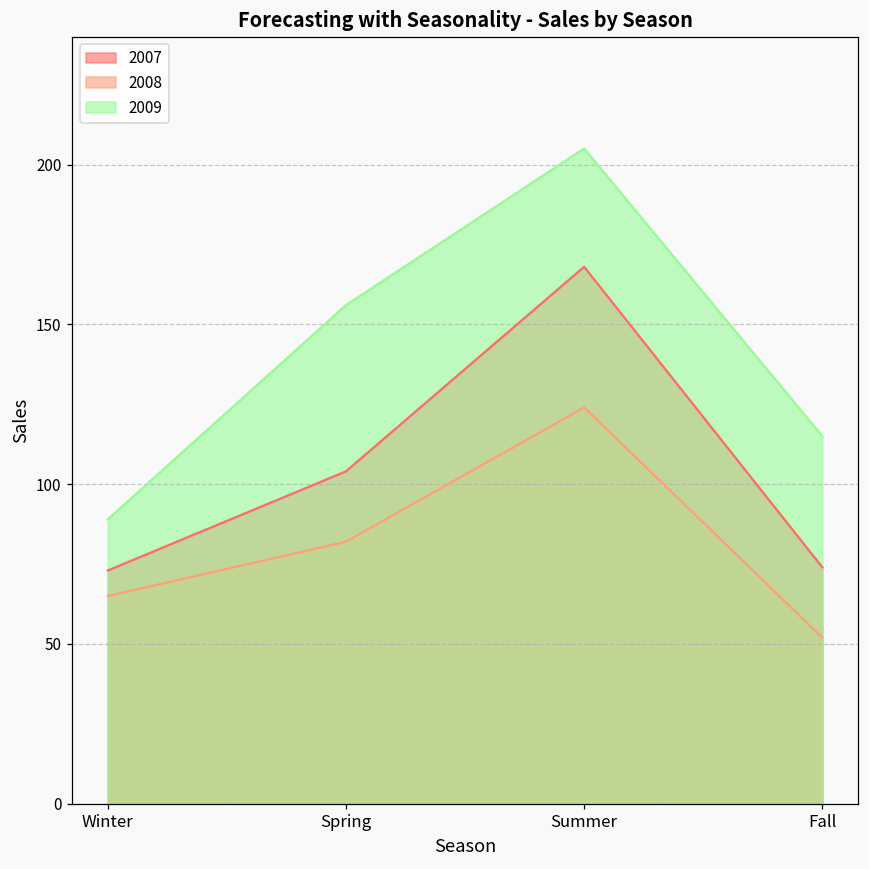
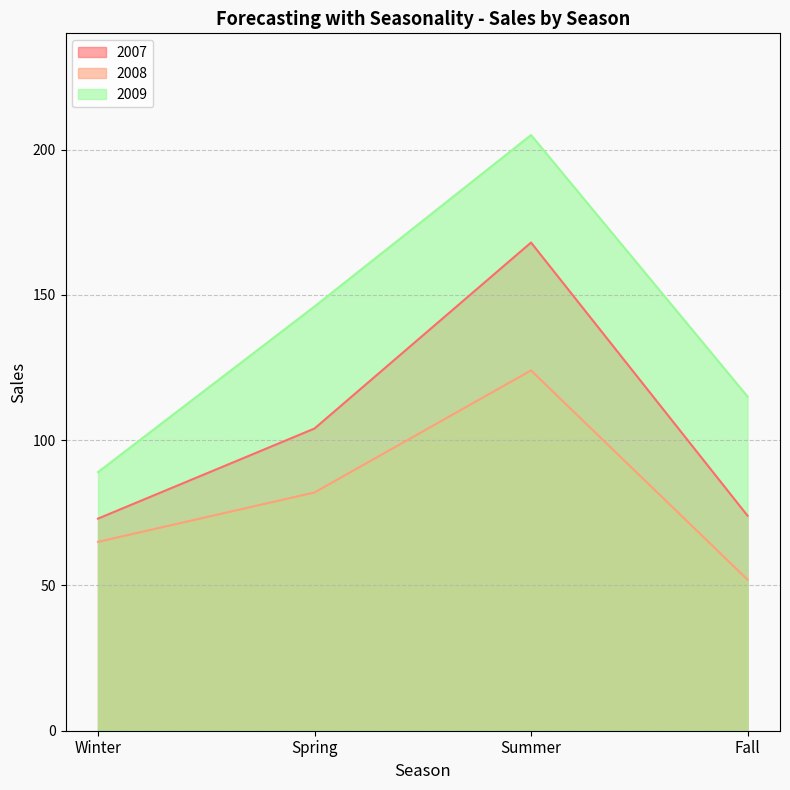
  {
    "2009": {
      "Winter": 89,
-     "Spring": 156,
+     "Spring": 146,
      "Summer": 205,
      "Fall": 115
    }
  }
